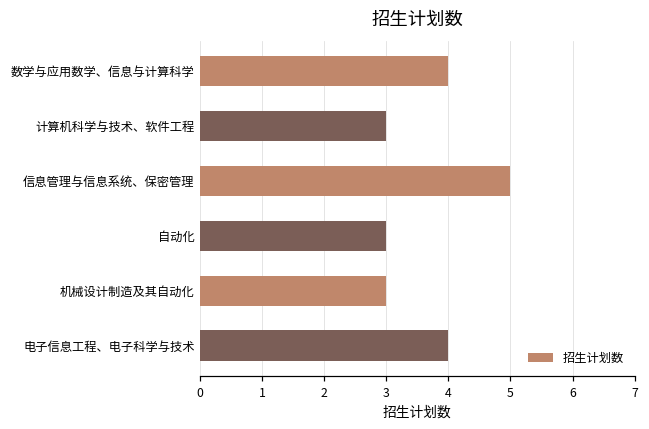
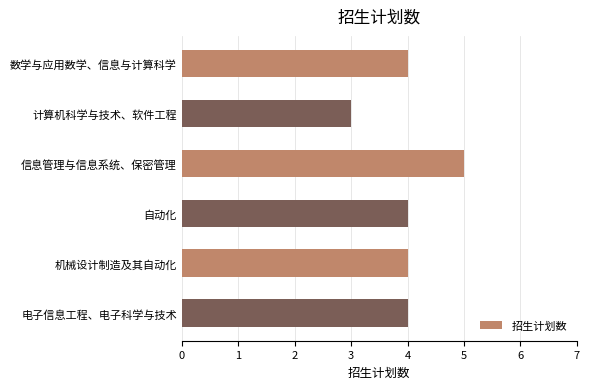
  {
    "数学与应用数学、信息与计算科学": 4,
    "计算机科学与技术、软件工程": 3,
    "信息管理与信息系统、保密管理": 5,
-   "自动化": 3,
-   "机械设计制造及其自动化": 3,
+   "自动化": 4,
+   "机械设计制造及其自动化": 4,
    "电子信息工程、电子科学与技术": 4
  }
